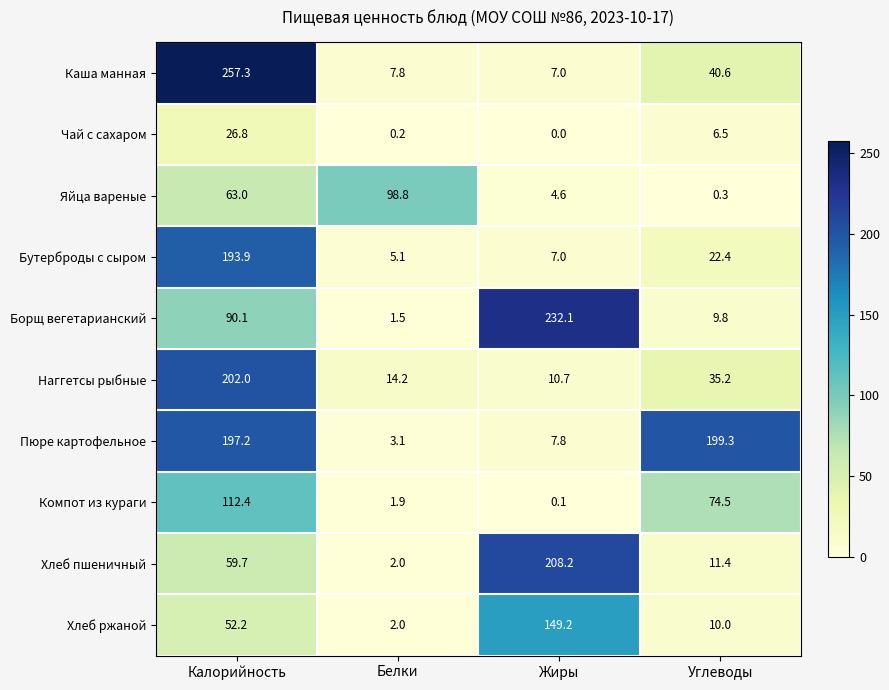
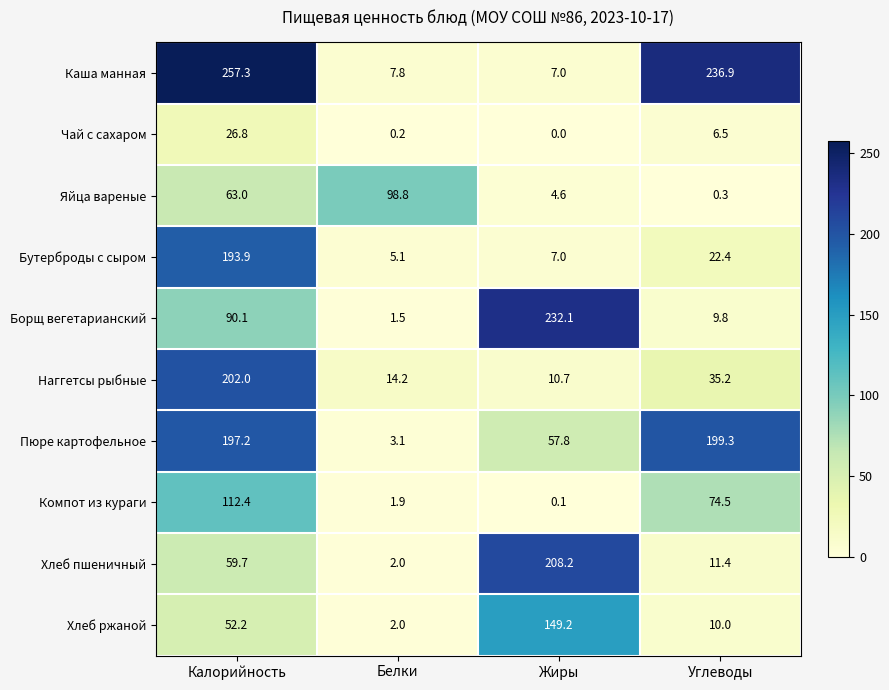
  {
    "Каша манная": {
      "Калорийность": 257.3,
      "Белки": 7.8,
      "Жиры": 7.0,
-     "Углеводы": 40.6
+     "Углеводы": 236.9
    },
    "Чай с сахаром": {
      "Калорийность": 26.8,
      "Белки": 0.2,
      "Жиры": 0.0,
      "Углеводы": 6.5
    },
    "Яйца вареные": {
      "Калорийность": 63.0,
      "Белки": 98.8,
      "Жиры": 4.6,
      "Углеводы": 0.3
    },
    "Бутерброды с сыром": {
      "Калорийность": 193.9,
      "Белки": 5.1,
      "Жиры": 7.0,
      "Углеводы": 22.4
    },
    "Борщ вегетарианский": {
      "Калорийность": 90.1,
      "Белки": 1.5,
      "Жиры": 232.1,
      "Углеводы": 9.8
    },
    "Наггетсы рыбные": {
      "Калорийность": 202.0,
      "Белки": 14.2,
      "Жиры": 10.7,
      "Углеводы": 35.2
    },
    "Пюре картофельное": {
      "Калорийность": 197.2,
      "Белки": 3.1,
-     "Жиры": 7.8,
+     "Жиры": 57.8,
      "Углеводы": 199.3
    },
    "Компот из кураги": {
      "Калорийность": 112.4,
      "Белки": 1.9,
      "Жиры": 0.1,
      "Углеводы": 74.5
    },
    "Хлеб пшеничный": {
      "Калорийность": 59.7,
      "Белки": 2.0,
      "Жиры": 208.2,
      "Углеводы": 11.4
    },
    "Хлеб ржаной": {
      "Калорийность": 52.2,
      "Белки": 2.0,
      "Жиры": 149.2,
      "Углеводы": 10.0
    }
  }
